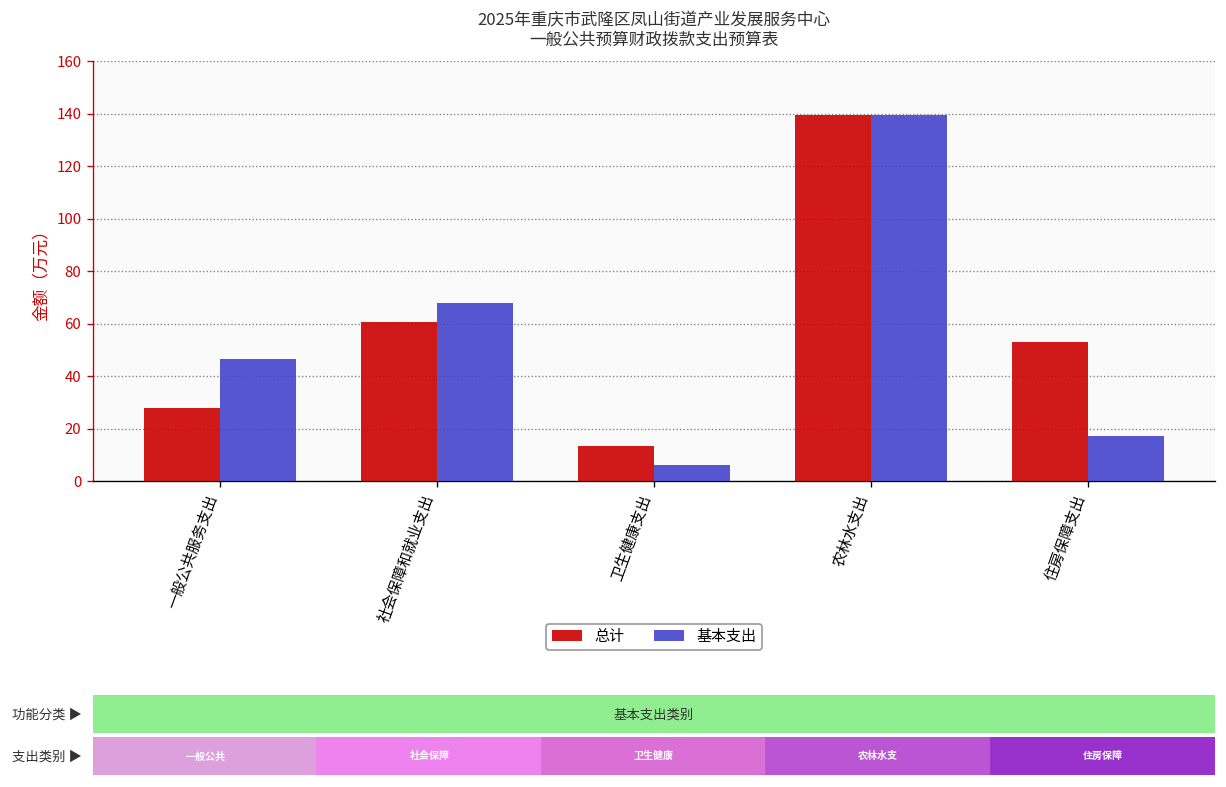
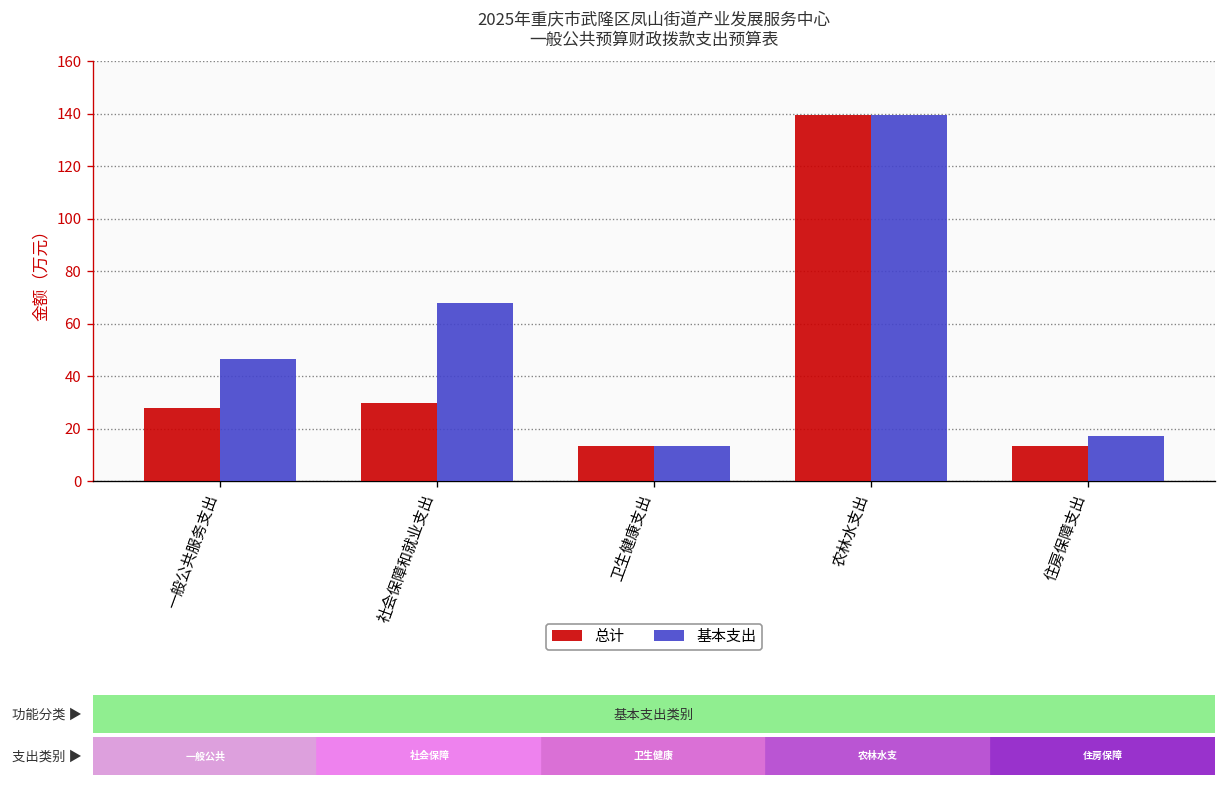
  {
    "总计": {
      "一般公共服务支出": 28,
-     "社会保障和就业支出": 61,
+     "社会保障和就业支出": 30,
      "卫生健康支出": 13,
      "农林水支出": 140,
-     "住房保障支出": 53
+     "住房保障支出": 13
    },
    "基本支出": {
      "一般公共服务支出": 46,
      "社会保障和就业支出": 68,
-     "卫生健康支出": 6,
+     "卫生健康支出": 13,
      "农林水支出": 140,
      "住房保障支出": 17
    }
  }
